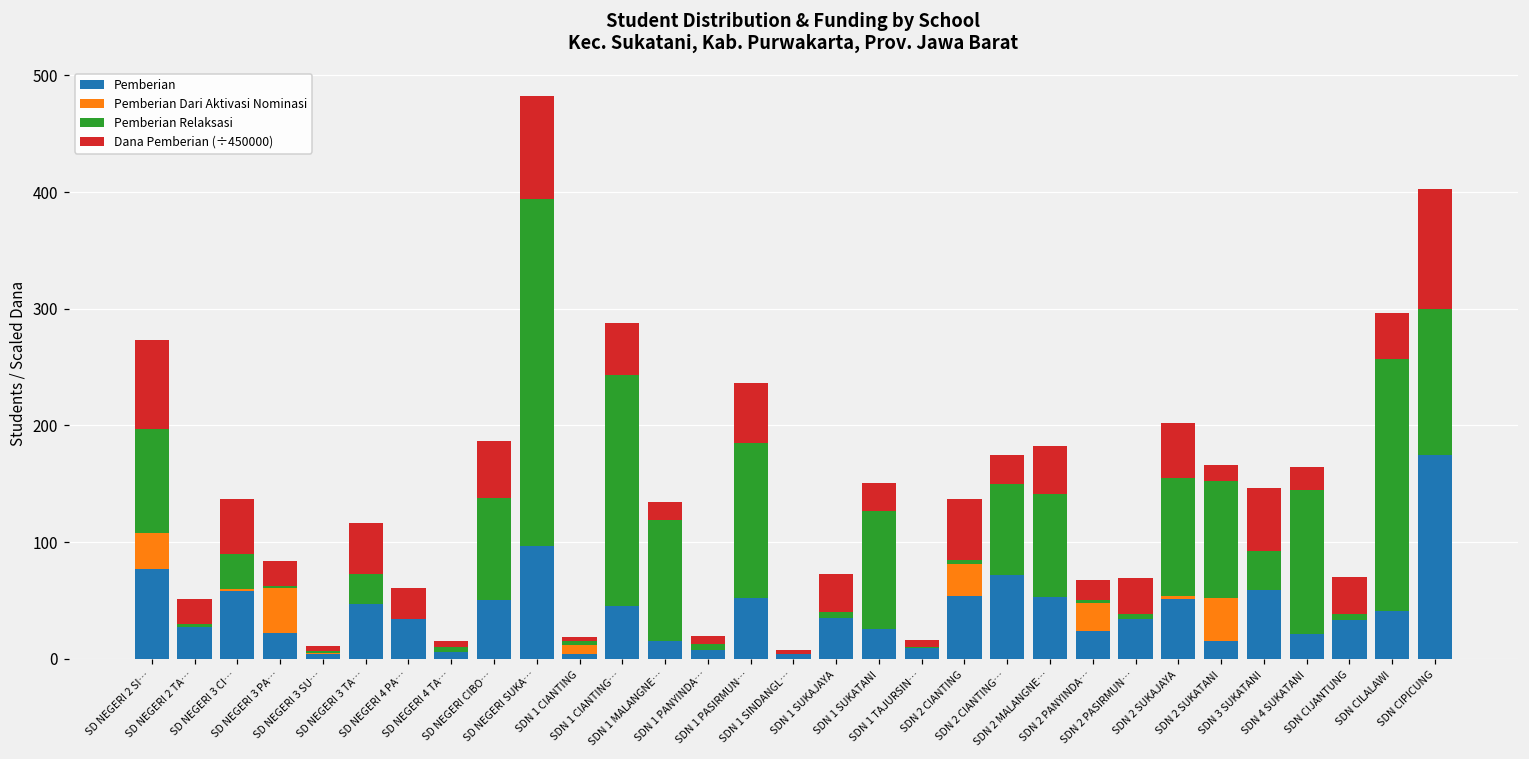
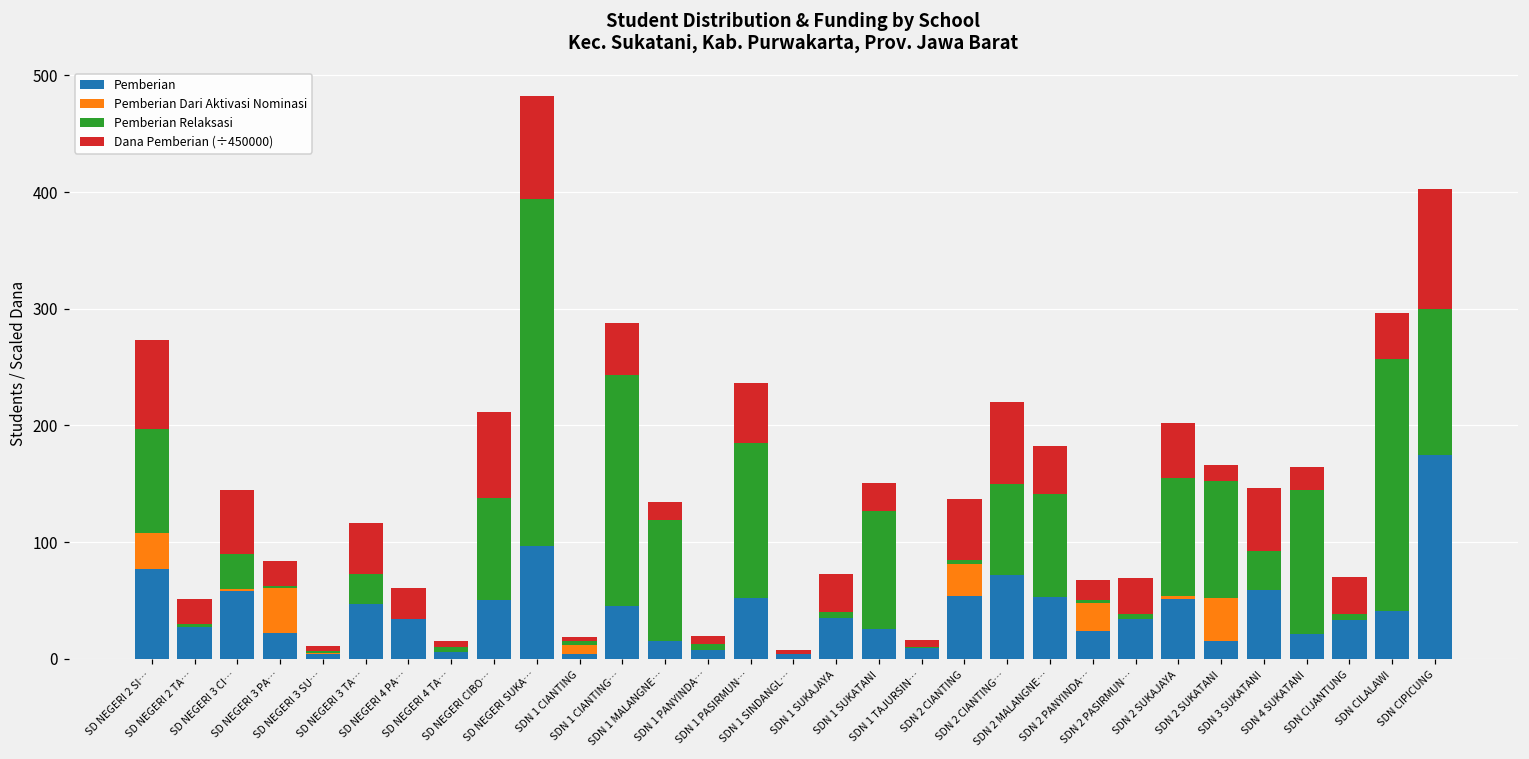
  {
    "Pemberian": {
      "SD NEGERI 2 SI…": 77,
      "SD NEGERI 2 TA…": 27,
      "SD NEGERI 3 CI…": 58,
      "SD NEGERI 3 PA…": 22,
      "SD NEGERI 3 SU…": 4,
      "SD NEGERI 3 TA…": 47,
      "SD NEGERI 4 PA…": 34,
      "SD NEGERI 4 TA…": 6,
      "SD NEGERI CIBO…": 50,
      "SD NEGERI SUKA…": 97,
      "SDN 1 CIANTING": 4,
      "SDN 1 CIANTING…": 45,
      "SDN 1 MALANGNE…": 15,
      "SDN 1 PANYINDA…": 8,
      "SDN 1 PASIRMUN…": 52,
      "SDN 1 SINDANGL…": 4,
      "SDN 1 SUKAJAYA": 35,
      "SDN 1 SUKATANI": 26,
      "SDN 1 TAJURSIN…": 9,
      "SDN 2 CIANTING": 54,
      "SDN 2 CIANTING…": 72,
      "SDN 2 MALANGNE…": 53,
      "SDN 2 PANYINDA…": 24,
      "SDN 2 PASIRMUN…": 34,
      "SDN 2 SUKAJAYA": 51,
      "SDN 2 SUKATANI": 15,
      "SDN 3 SUKATANI": 59,
      "SDN 4 SUKATANI": 21,
      "SDN CIJANTUNG": 33,
      "SDN CILALAWI": 41,
      "SDN CIPICUNG": 175
    },
    "Pemberian Dari Aktivasi Nominasi": {
      "SD NEGERI 2 SI…": 31,
      "SD NEGERI 2 TA…": 0,
      "SD NEGERI 3 PA…": 39,
      "SD NEGERI 3 TA…": 0,
      "SD NEGERI 4 PA…": 0,
      "SD NEGERI 4 TA…": 0,
      "SD NEGERI CIBO…": 0,
      "SD NEGERI SUKA…": 0,
      "SDN 1 CIANTING": 8,
      "SDN 1 CIANTING…": 0,
      "SDN 1 MALANGNE…": 0,
      "SDN 1 PANYINDA…": 0,
      "SDN 1 PASIRMUN…": 0,
      "SDN 1 SINDANGL…": 0,
      "SDN 1 SUKAJAYA": 0,
      "SDN 1 SUKATANI": 0,
      "SDN 1 TAJURSIN…": 0,
      "SDN 2 CIANTING": 27,
      "SDN 2 CIANTING…": 0,
      "SDN 2 MALANGNE…": 0,
      "SDN 2 PANYINDA…": 24,
      "SDN 2 PASIRMUN…": 0,
      "SDN 2 SUKAJAYA": 3,
      "SDN 2 SUKATANI": 37,
      "SDN 3 SUKATANI": 0,
      "SDN 4 SUKATANI": 0,
      "SDN CIJANTUNG": 0,
      "SDN CILALAWI": 0,
      "SDN CIPICUNG": 0
    },
    "Pemberian Relaksasi": {
      "SD NEGERI 2 SI…": 89,
      "SD NEGERI 2 TA…": 3,
      "SD NEGERI 3 CI…": 30,
      "SD NEGERI 3 TA…": 26,
      "SD NEGERI 4 PA…": 0,
      "SD NEGERI 4 TA…": 4,
      "SD NEGERI CIBO…": 88,
      "SD NEGERI SUKA…": 297,
      "SDN 1 CIANTING": 3,
      "SDN 1 CIANTING…": 198,
      "SDN 1 MALANGNE…": 104,
      "SDN 1 PANYINDA…": 5,
      "SDN 1 PASIRMUN…": 133,
      "SDN 1 SINDANGL…": 0,
      "SDN 1 SUKAJAYA": 5,
      "SDN 1 SUKATANI": 101,
      "SDN 2 CIANTING": 4,
      "SDN 2 CIANTING…": 78,
      "SDN 2 MALANGNE…": 88,
      "SDN 2 PASIRMUN…": 4,
      "SDN 2 SUKAJAYA": 101,
      "SDN 2 SUKATANI": 100,
      "SDN 3 SUKATANI": 33,
      "SDN 4 SUKATANI": 124,
      "SDN CIJANTUNG": 5,
      "SDN CILALAWI": 216,
      "SDN CIPICUNG": 125
    },
    "Dana Pemberian (÷450000)": {
      "SD NEGERI 2 SI…": 76,
      "SD NEGERI 2 TA…": 21,
-     "SD NEGERI 3 CI…": 47,
+     "SD NEGERI 3 CI…": 55,
      "SD NEGERI 3 PA…": 22,
      "SD NEGERI 3 SU…": 4,
      "SD NEGERI 3 TA…": 44,
      "SD NEGERI 4 PA…": 27,
      "SD NEGERI 4 TA…": 6,
-     "SD NEGERI CIBO…": 49,
+     "SD NEGERI CIBO…": 74,
      "SD NEGERI SUKA…": 89,
      "SDN 1 CIANTING": 4,
      "SDN 1 CIANTING…": 45,
      "SDN 1 MALANGNE…": 15,
      "SDN 1 PANYINDA…": 7,
      "SDN 1 PASIRMUN…": 52,
      "SDN 1 SINDANGL…": 4,
      "SDN 1 SUKAJAYA": 33,
      "SDN 1 SUKATANI": 24,
      "SDN 1 TAJURSIN…": 7,
      "SDN 2 CIANTING": 52,
-     "SDN 2 CIANTING…": 25,
+     "SDN 2 CIANTING…": 71,
      "SDN 2 MALANGNE…": 41,
      "SDN 2 PANYINDA…": 18,
      "SDN 2 PASIRMUN…": 31,
      "SDN 2 SUKAJAYA": 47,
      "SDN 2 SUKATANI": 14,
      "SDN 3 SUKATANI": 55,
      "SDN 4 SUKATANI": 19,
      "SDN CIJANTUNG": 33,
      "SDN CILALAWI": 39,
      "SDN CIPICUNG": 102
    }
  }
